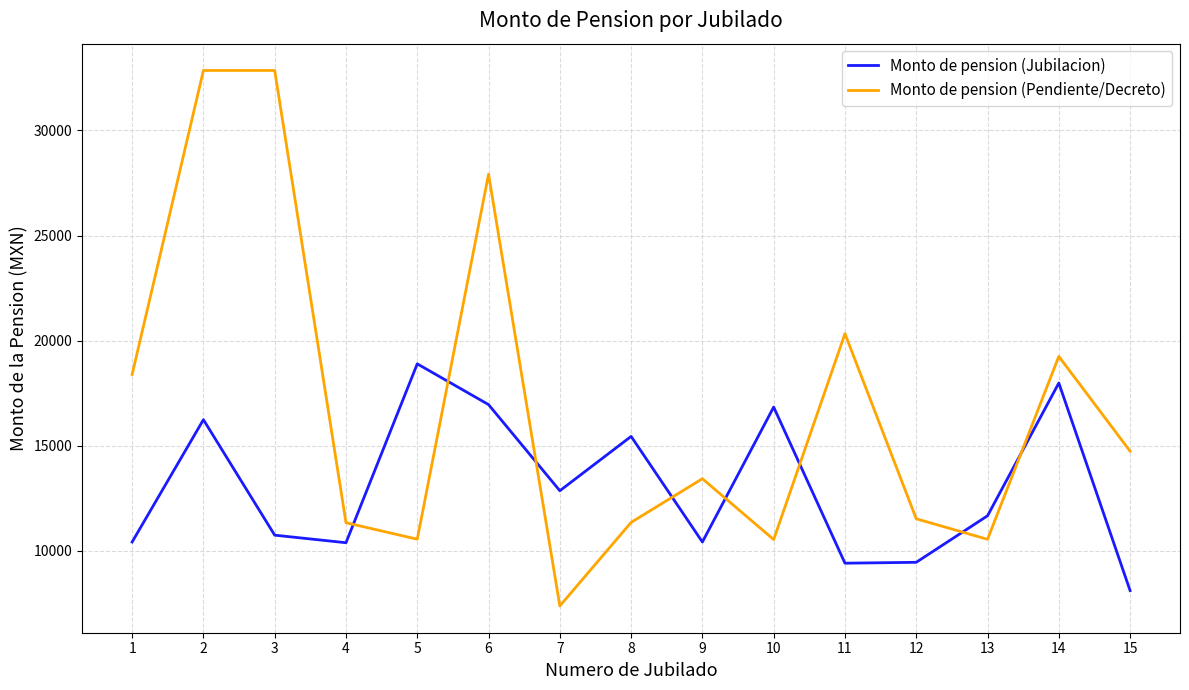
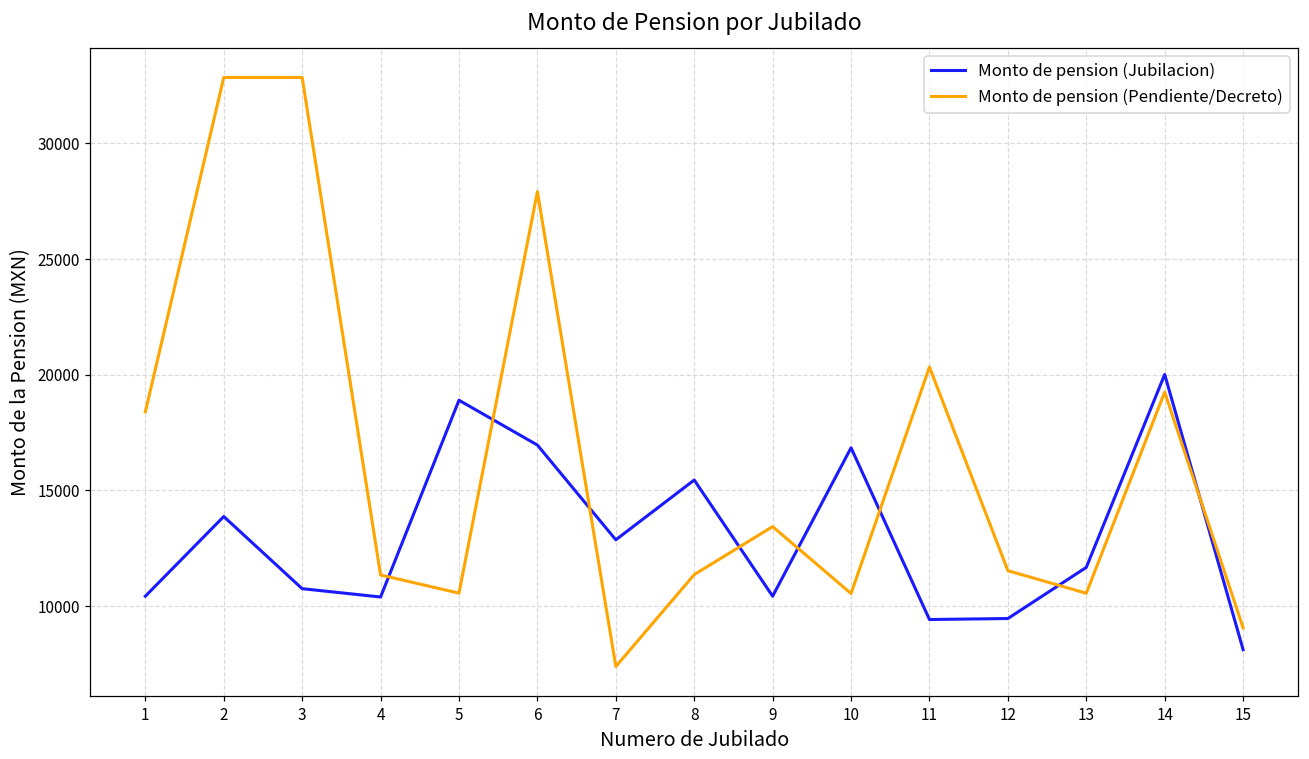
  {
    "Monto de pension (Jubilacion)": {
      "1": 10400,
-     "2": 16200,
+     "2": 13900,
      "3": 10700,
      "4": 10400,
      "5": 18900,
      "6": 17000,
      "7": 12900,
      "8": 15400,
      "9": 10400,
      "10": 16800,
      "11": 9400,
      "12": 9500,
      "13": 11700,
-     "14": 18000,
+     "14": 20000,
      "15": 8100
    },
    "Monto de pension (Pendiente/Decreto)": {
      "1": 18400,
      "2": 32800,
      "3": 32800,
      "4": 11300,
      "5": 10600,
      "6": 27900,
      "7": 7400,
      "8": 11400,
      "9": 13400,
      "10": 10500,
      "11": 20300,
      "12": 11500,
      "13": 10600,
      "14": 19300,
-     "15": 14700
+     "15": 9100
    }
  }
